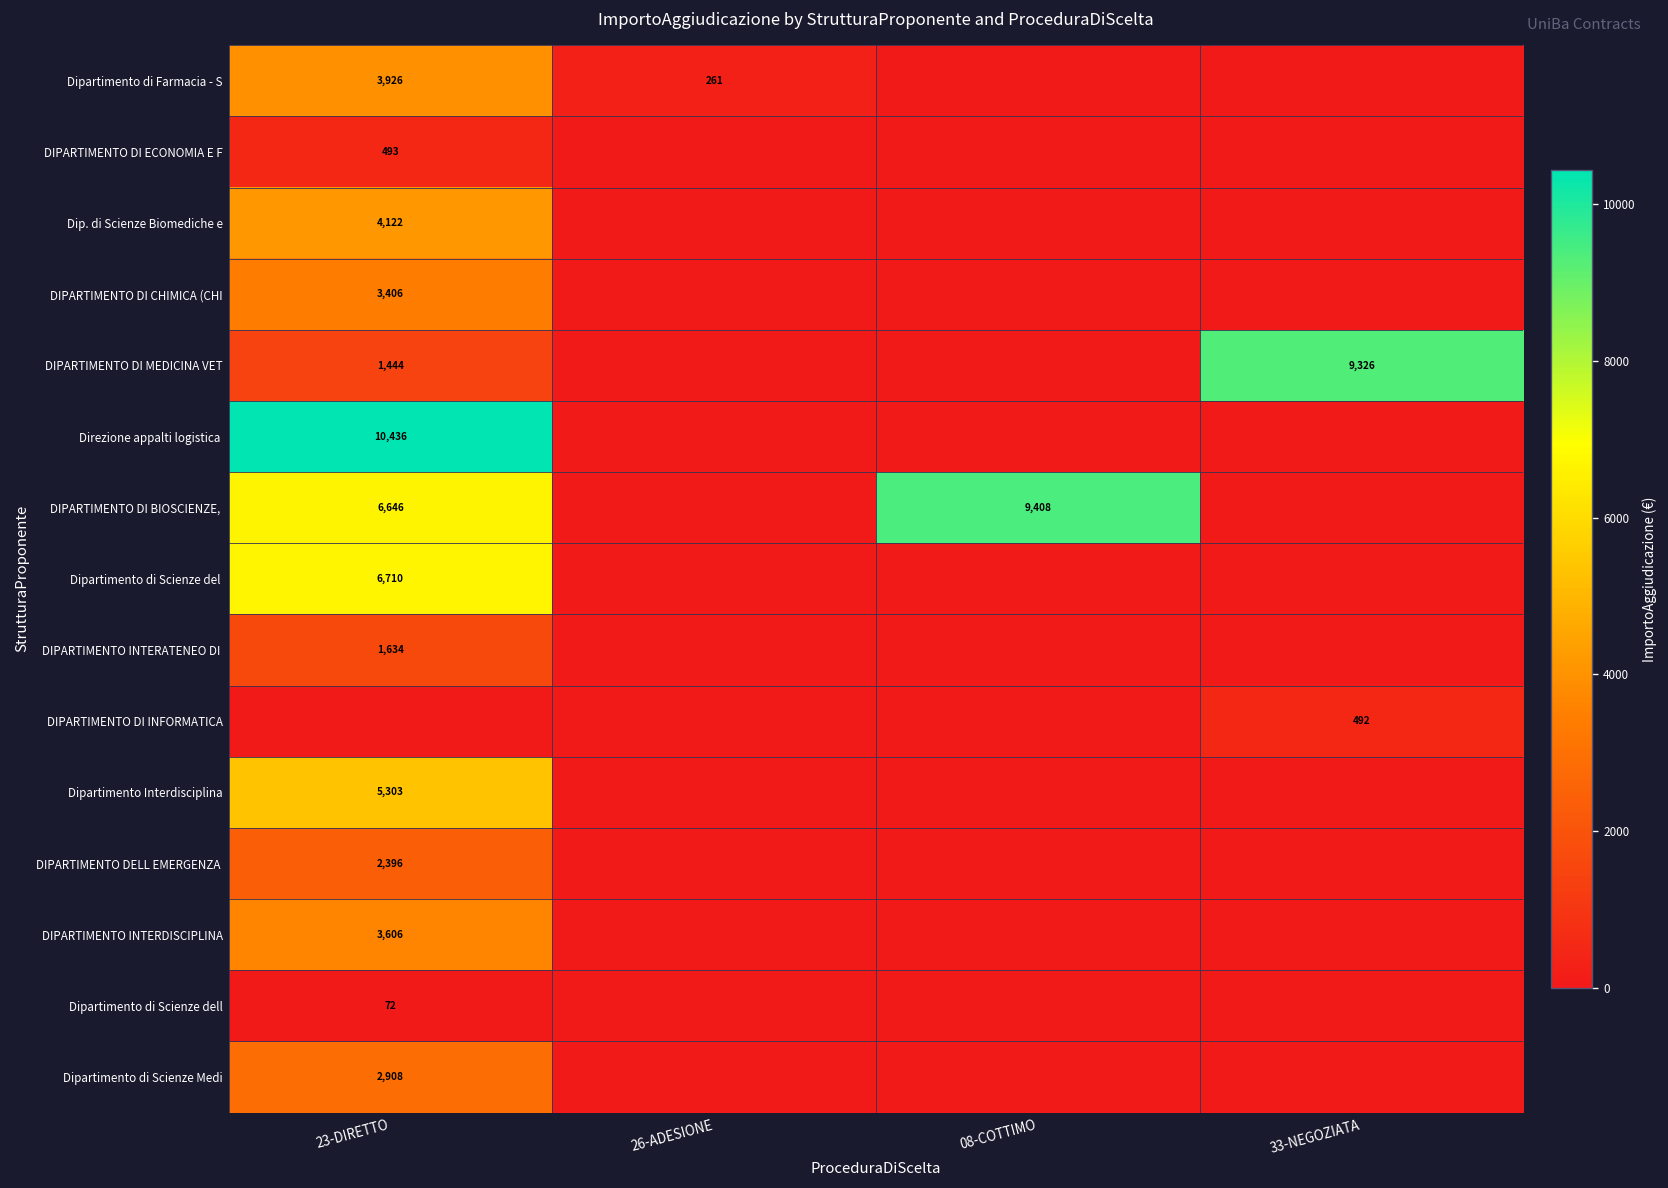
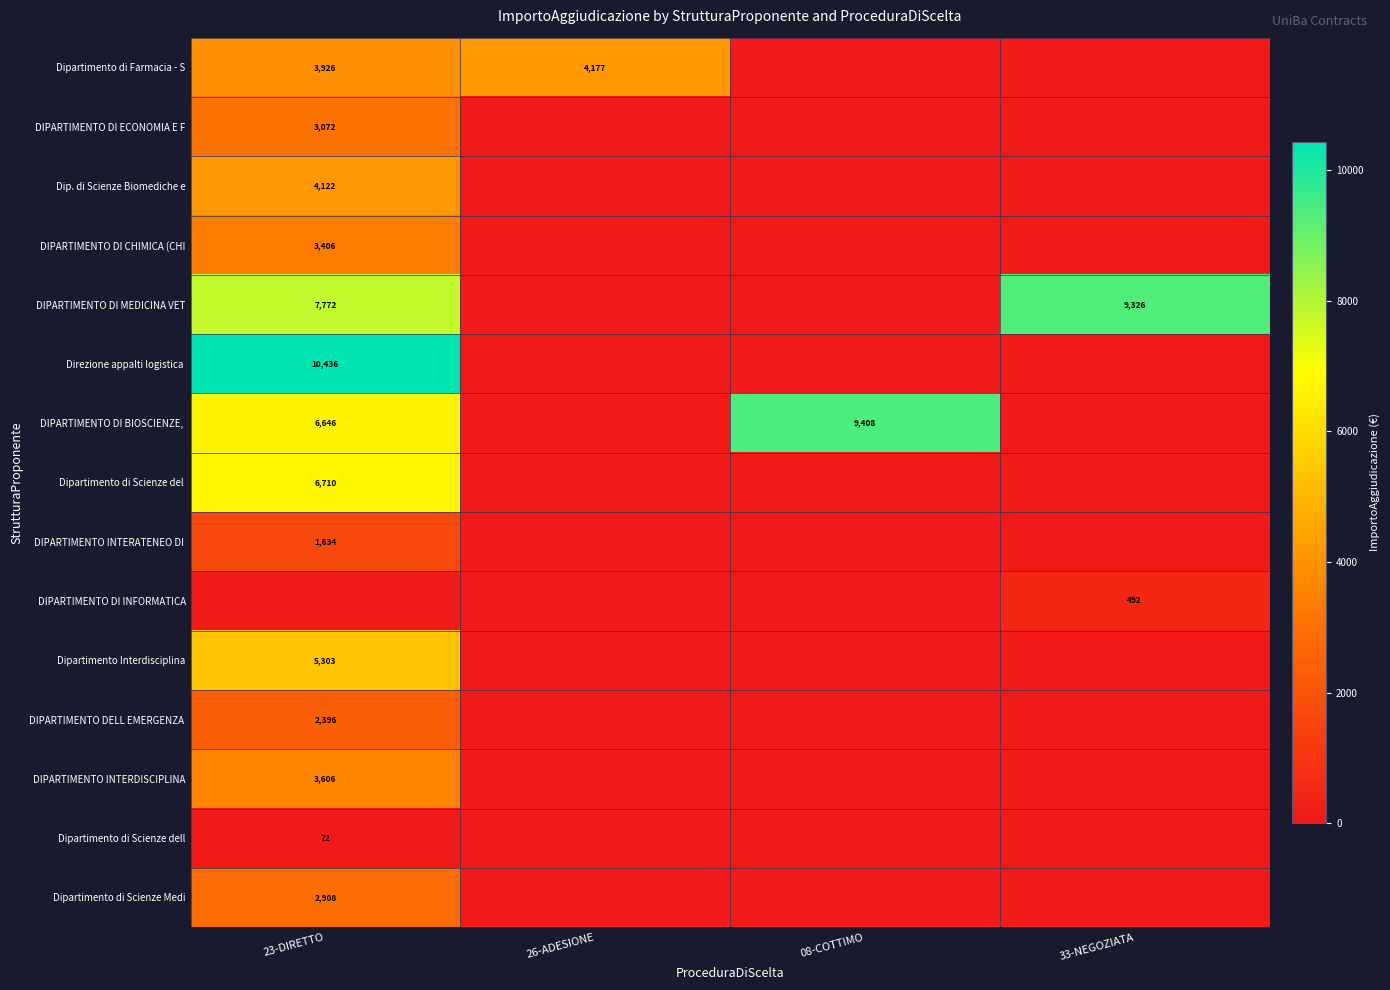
  {
    "Dipartimento di Farmacia - S": {
      "23-DIRETTO": "3,926",
-     "26-ADESIONE": "261"
+     "26-ADESIONE": "4,177"
    },
    "DIPARTIMENTO DI ECONOMIA E F": {
-     "23-DIRETTO": "493"
+     "23-DIRETTO": "3,072"
    },
    "Dip. di Scienze Biomediche e": {
      "23-DIRETTO": "4,122"
    },
    "DIPARTIMENTO DI CHIMICA (CHI": {
      "23-DIRETTO": "3,406"
    },
    "DIPARTIMENTO DI MEDICINA VET": {
-     "23-DIRETTO": "1,444",
+     "23-DIRETTO": "7,772",
      "33-NEGOZIATA": "9,326"
    },
    "Direzione appalti logistica": {
      "23-DIRETTO": "10,436"
    },
    "DIPARTIMENTO DI BIOSCIENZE,": {
      "23-DIRETTO": "6,646",
      "08-COTTIMO": "9,408"
    },
    "Dipartimento di Scienze del": {
      "23-DIRETTO": "6,710"
    },
    "DIPARTIMENTO INTERATENEO DI": {
      "23-DIRETTO": "1,634"
    },
    "DIPARTIMENTO DI INFORMATICA": {
      "33-NEGOZIATA": "492"
    },
    "Dipartimento Interdisciplina": {
      "23-DIRETTO": "5,303"
    },
    "DIPARTIMENTO DELL EMERGENZA": {
      "23-DIRETTO": "2,396"
    },
    "DIPARTIMENTO INTERDISCIPLINA": {
      "23-DIRETTO": "3,606"
    },
    "Dipartimento di Scienze dell": {
      "23-DIRETTO": "72"
    },
    "Dipartimento di Scienze Medi": {
      "23-DIRETTO": "2,908"
    }
  }
